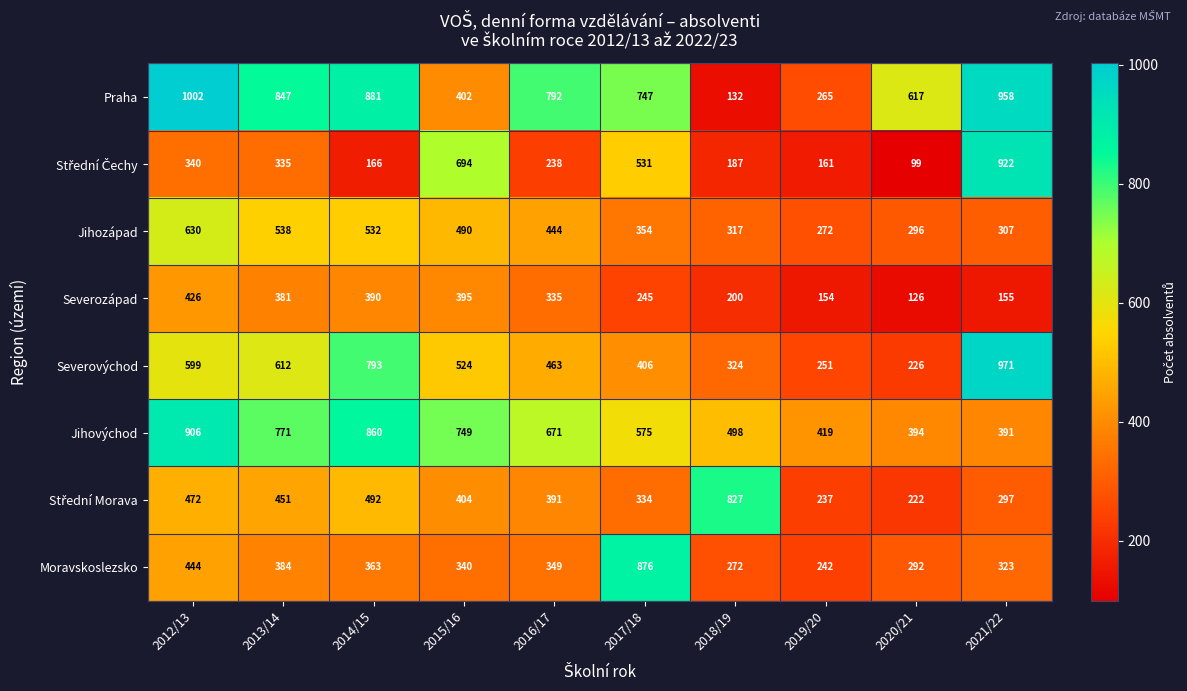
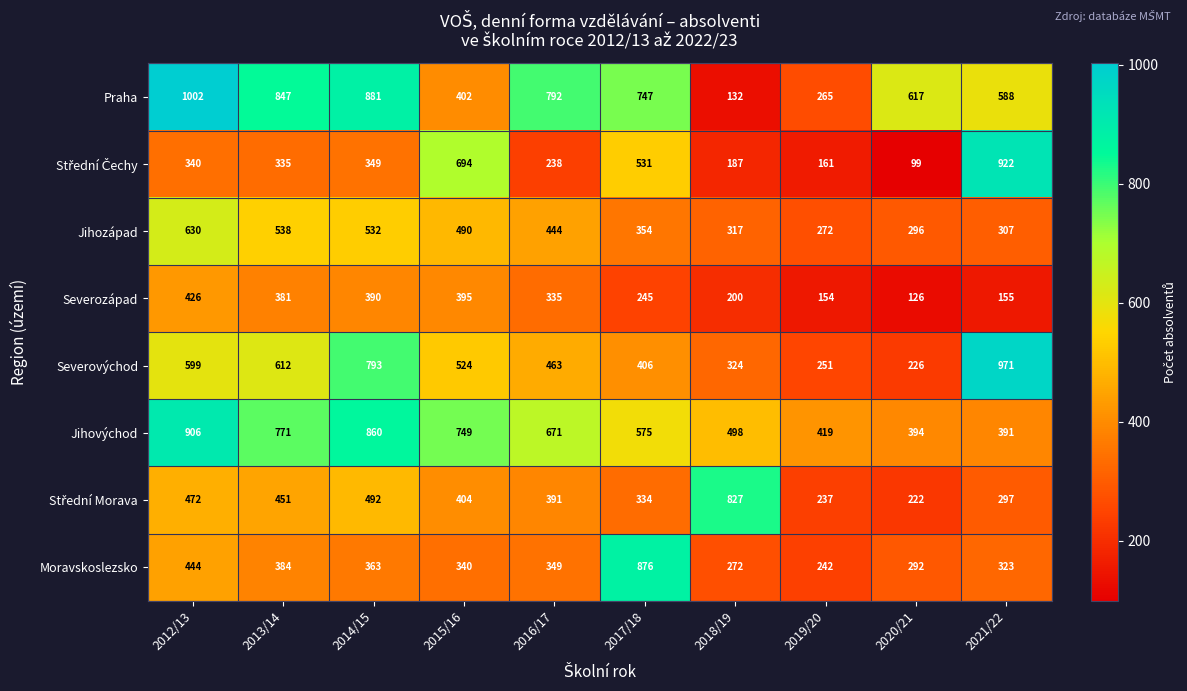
  {
    "Praha": {
      "2012/13": 1002,
      "2013/14": 847,
      "2014/15": 881,
      "2015/16": 402,
      "2016/17": 792,
      "2017/18": 747,
      "2018/19": 132,
      "2019/20": 265,
      "2020/21": 617,
-     "2021/22": 958
+     "2021/22": 588
    },
    "Střední Čechy": {
      "2012/13": 340,
      "2013/14": 335,
-     "2014/15": 166,
+     "2014/15": 349,
      "2015/16": 694,
      "2016/17": 238,
      "2017/18": 531,
      "2018/19": 187,
      "2019/20": 161,
      "2020/21": 99,
      "2021/22": 922
    },
    "Jihozápad": {
      "2012/13": 630,
      "2013/14": 538,
      "2014/15": 532,
      "2015/16": 490,
      "2016/17": 444,
      "2017/18": 354,
      "2018/19": 317,
      "2019/20": 272,
      "2020/21": 296,
      "2021/22": 307
    },
    "Severozápad": {
      "2012/13": 426,
      "2013/14": 381,
      "2014/15": 390,
      "2015/16": 395,
      "2016/17": 335,
      "2017/18": 245,
      "2018/19": 200,
      "2019/20": 154,
      "2020/21": 126,
      "2021/22": 155
    },
    "Severovýchod": {
      "2012/13": 599,
      "2013/14": 612,
      "2014/15": 793,
      "2015/16": 524,
      "2016/17": 463,
      "2017/18": 406,
      "2018/19": 324,
      "2019/20": 251,
      "2020/21": 226,
      "2021/22": 971
    },
    "Jihovýchod": {
      "2012/13": 906,
      "2013/14": 771,
      "2014/15": 860,
      "2015/16": 749,
      "2016/17": 671,
      "2017/18": 575,
      "2018/19": 498,
      "2019/20": 419,
      "2020/21": 394,
      "2021/22": 391
    },
    "Střední Morava": {
      "2012/13": 472,
      "2013/14": 451,
      "2014/15": 492,
      "2015/16": 404,
      "2016/17": 391,
      "2017/18": 334,
      "2018/19": 827,
      "2019/20": 237,
      "2020/21": 222,
      "2021/22": 297
    },
    "Moravskoslezsko": {
      "2012/13": 444,
      "2013/14": 384,
      "2014/15": 363,
      "2015/16": 340,
      "2016/17": 349,
      "2017/18": 876,
      "2018/19": 272,
      "2019/20": 242,
      "2020/21": 292,
      "2021/22": 323
    }
  }
